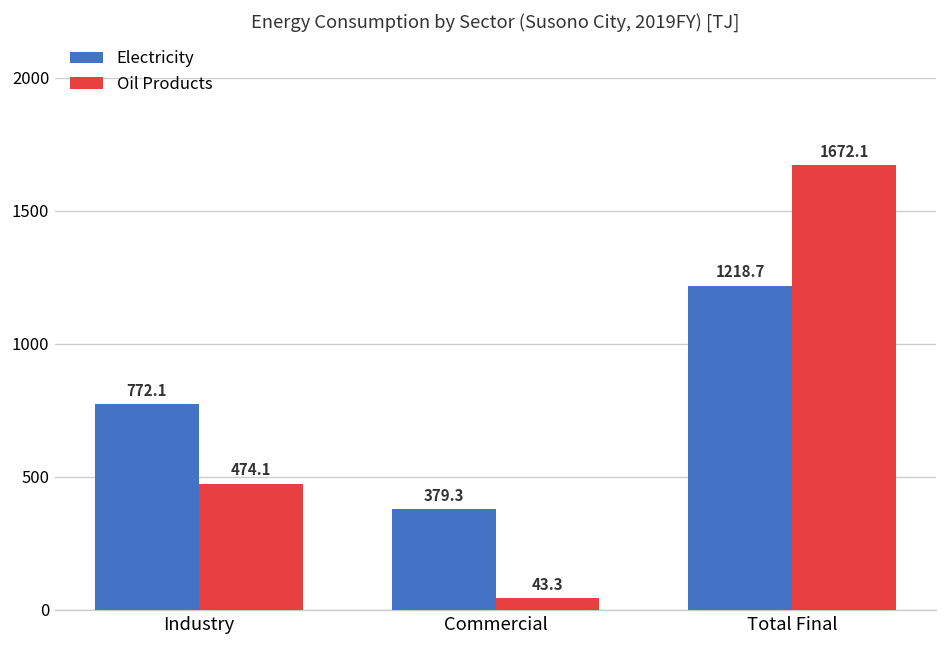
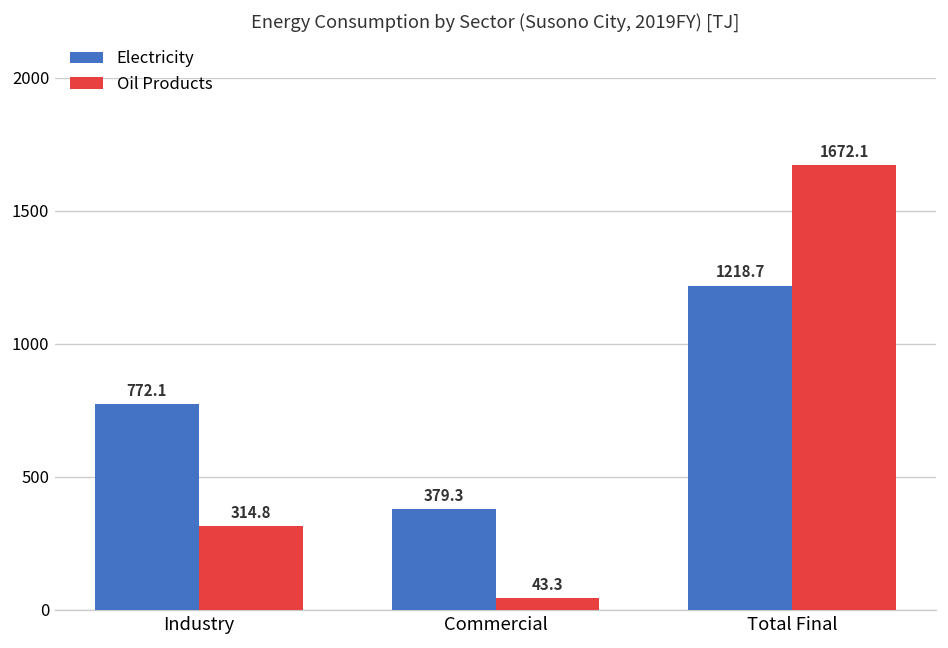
  {
    "Electricity": {
      "Industry": 772.1,
      "Commercial": 379.3,
      "Total Final": 1218.7
    },
    "Oil Products": {
-     "Industry": 474.1,
+     "Industry": 314.8,
      "Commercial": 43.3,
      "Total Final": 1672.1
    }
  }
